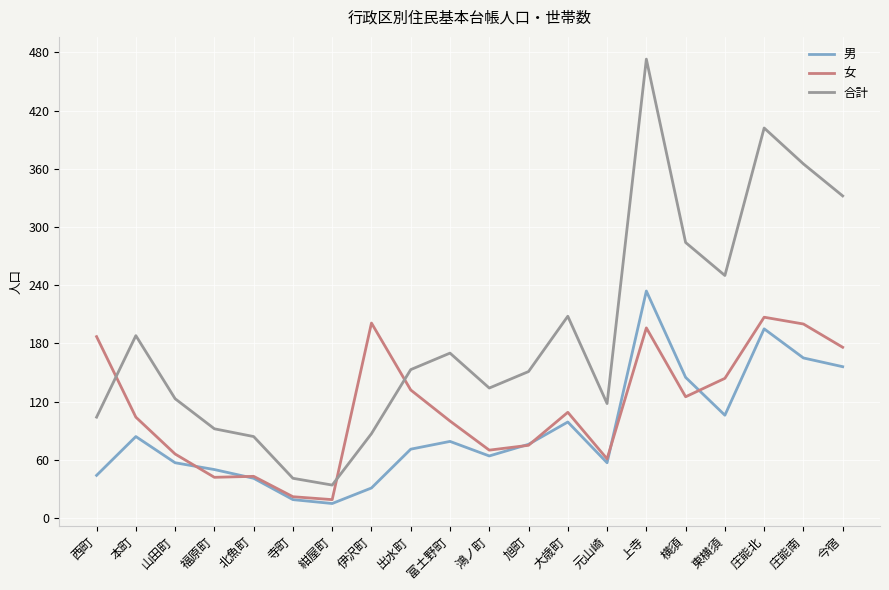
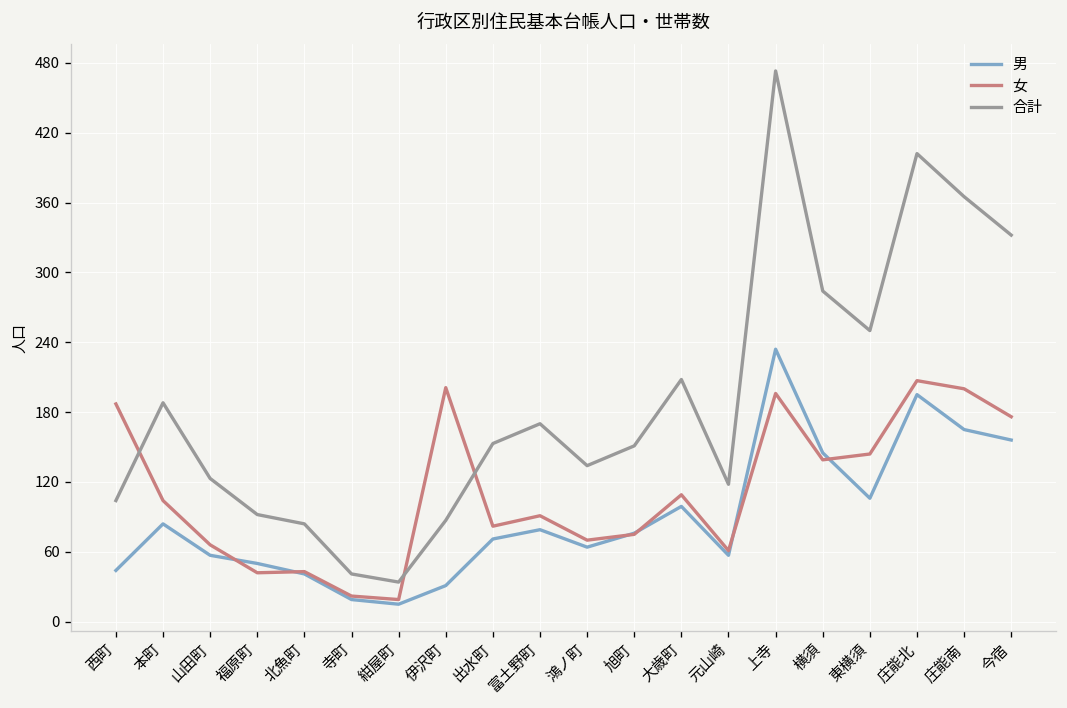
  {
    "女": {
      "西町": 190,
      "本町": 100,
      "山田町": 70,
      "福原町": 40,
      "寺町": 20,
      "紺屋町": 20,
      "伊沢町": 200,
-     "出水町": 130,
-     "富土野町": 100,
+     "出水町": 80,
+     "富土野町": 90,
      "鴻ノ町": 70,
      "大歳町": 110,
      "元山崎": 60,
      "上寺": 200,
-     "横須": 130,
+     "横須": 140,
      "東横須": 140,
      "庄能北": 210,
      "庄能南": 200,
      "今宿": 180
    }
  }
